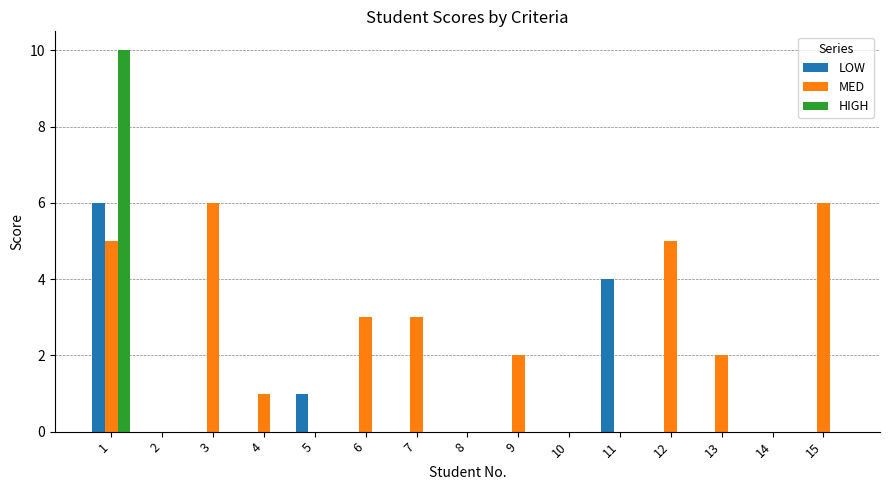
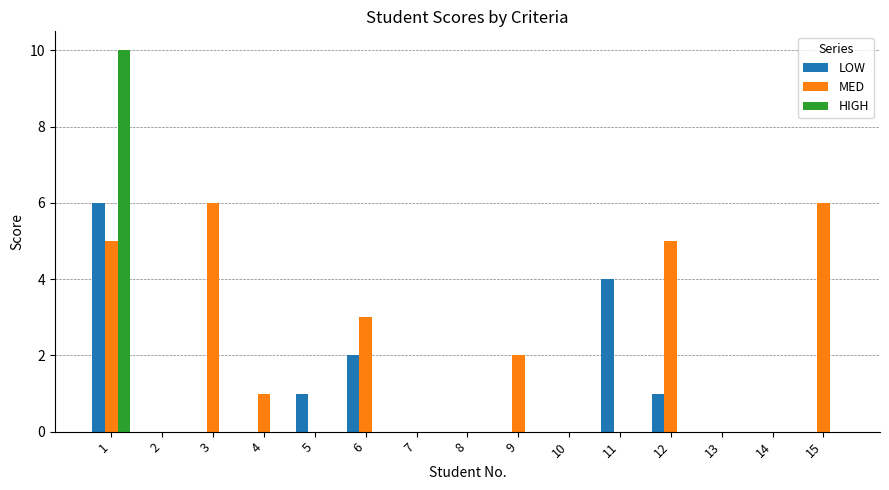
  {
    "LOW": {
      "1": 6,
      "2": 0,
      "3": 0,
      "4": 0,
      "5": 1,
-     "6": 0,
+     "6": 2,
      "7": 0,
      "8": 0,
      "9": 0,
      "10": 0,
      "11": 4,
-     "12": 0,
+     "12": 1,
      "13": 0,
      "14": 0,
      "15": 0
    },
    "MED": {
      "1": 5,
      "2": 0,
      "3": 6,
      "4": 1,
      "5": 0,
      "6": 3,
-     "7": 3,
+     "7": 0,
      "8": 0,
      "9": 2,
      "10": 0,
      "11": 0,
      "12": 5,
-     "13": 2,
+     "13": 0,
      "14": 0,
      "15": 6
    },
    "HIGH": {
      "1": 10,
      "2": 0,
      "3": 0,
      "4": 0,
      "5": 0,
      "6": 0,
      "7": 0,
      "8": 0,
      "9": 0,
      "10": 0,
      "11": 0,
      "12": 0,
      "13": 0,
      "14": 0,
      "15": 0
    }
  }
